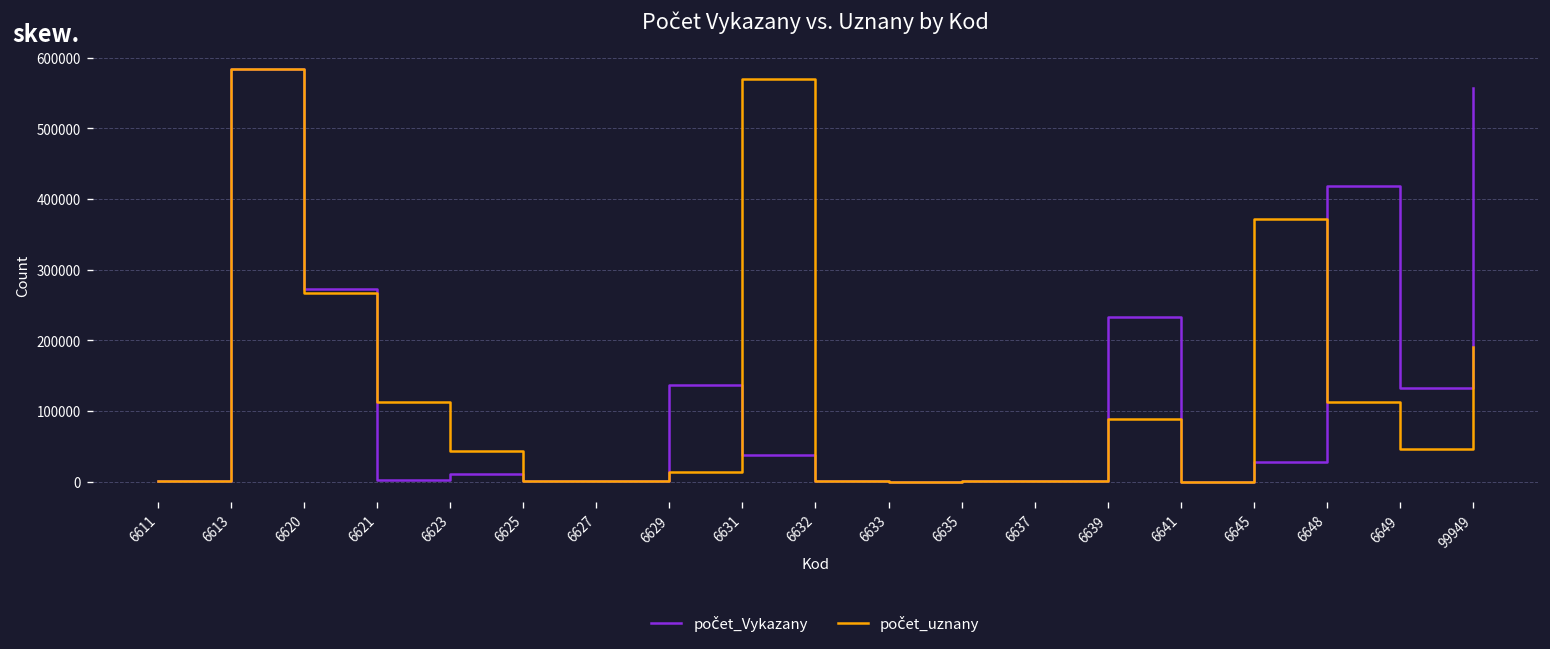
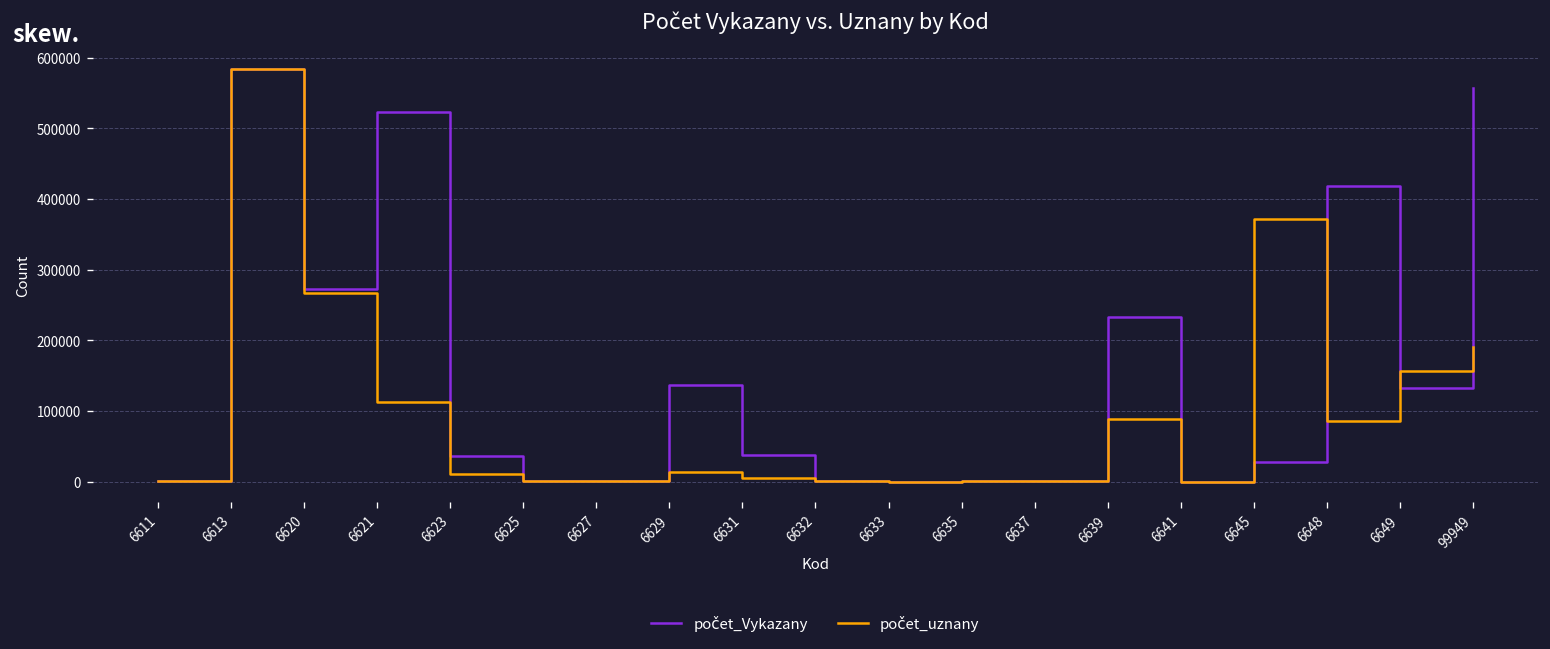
  {
    "počet_Vykazany": {
      "6620": 270000,
-     "6621": 0,
-     "6623": 10000,
+     "6621": 520000,
+     "6623": 40000,
      "6629": 140000,
      "6631": 40000,
      "6639": 230000,
      "6645": 30000,
      "6648": 420000,
      "6649": 130000,
      "99949": 560000
    },
    "počet_uznany": {
      "6620": 270000,
      "6621": 110000,
-     "6623": 40000,
+     "6623": 10000,
      "6629": 10000,
-     "6631": 570000,
+     "6631": 0,
      "6639": 90000,
      "6645": 370000,
-     "6648": 110000,
-     "6649": 50000,
+     "6648": 90000,
+     "6649": 160000,
      "99949": 190000
    }
  }
